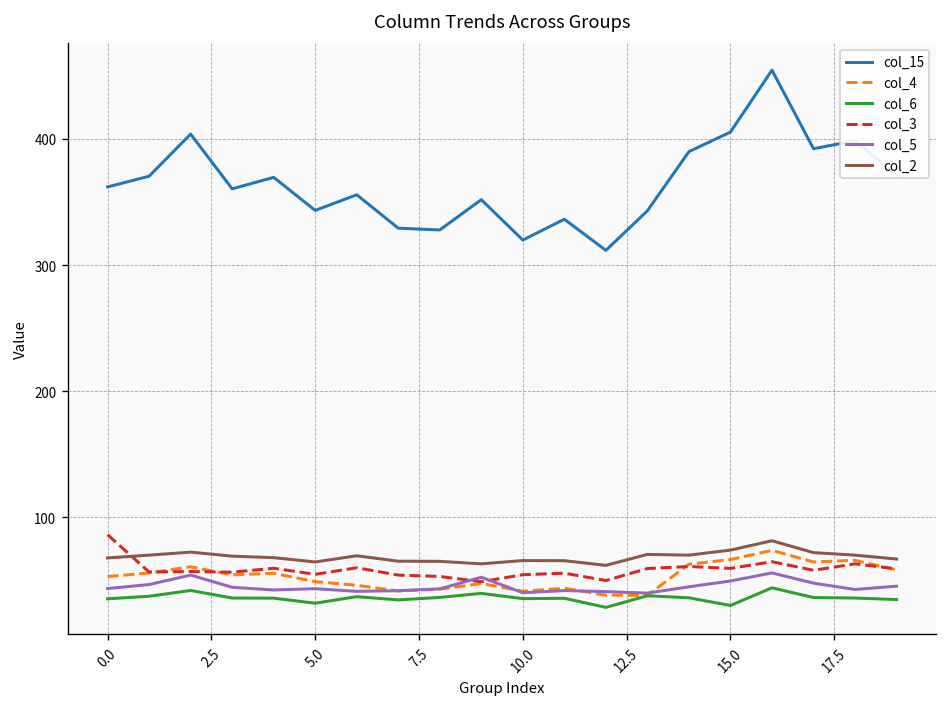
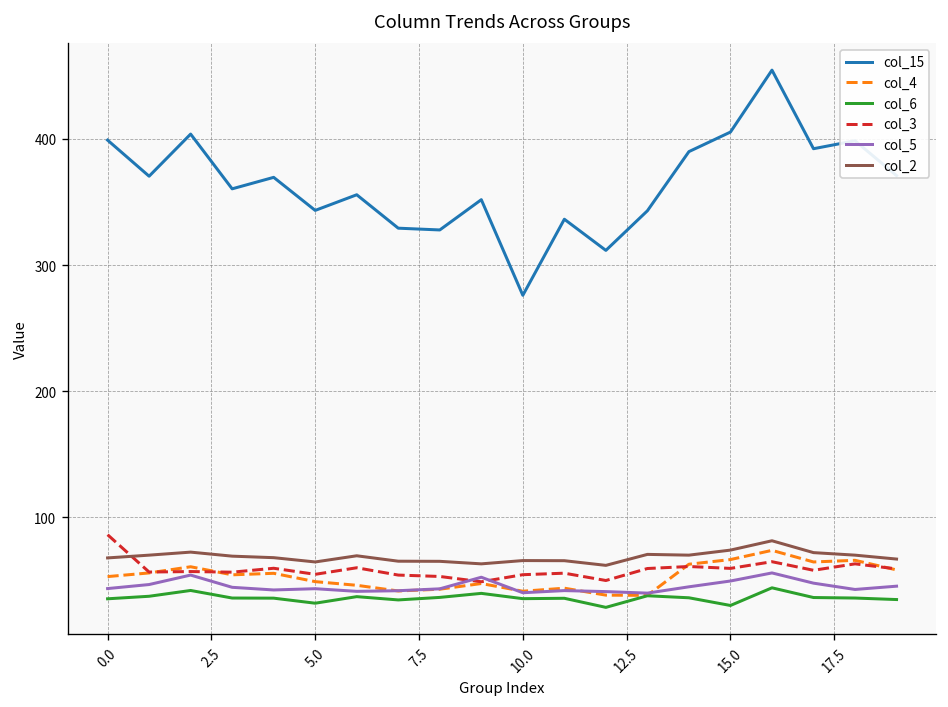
  {
    "col_15": {
-     "0.0": 362,
+     "0.0": 399,
      "5.0": 343,
-     "10.0": 320,
+     "10.0": 276,
      "15.0": 405
    },
    "col_4": {
      "0.0": 53,
      "5.0": 49,
      "15.0": 67
    },
    "col_6": {
      "0.0": 35,
      "5.0": 32,
      "10.0": 36,
      "15.0": 30
    },
    "col_3": {
      "0.0": 86,
      "5.0": 55,
      "10.0": 55,
      "15.0": 60
    },
    "col_5": {
      "0.0": 44,
      "5.0": 43,
      "15.0": 50
    },
    "col_2": {
      "0.0": 68,
      "5.0": 65,
      "10.0": 66,
      "15.0": 74
    }
  }
